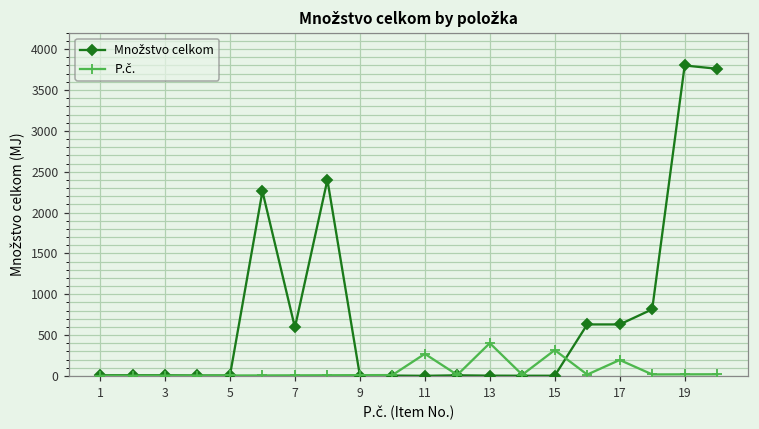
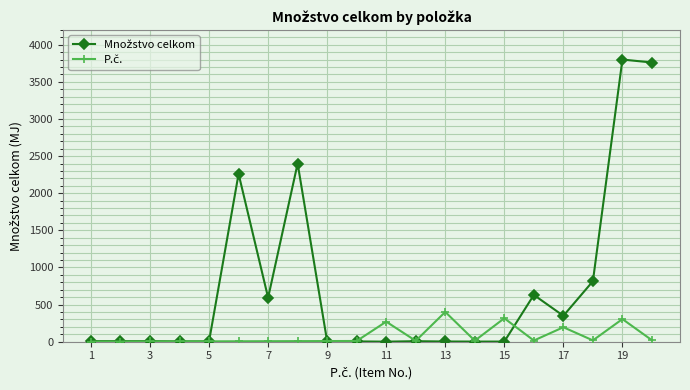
  {
    "Množstvo celkom": {
      "7": 600,
      "11": 0,
      "13": 0,
      "15": 0,
-     "17": 600,
+     "17": 300,
      "19": 3800
    },
    "P.č.": {
      "7": 0,
      "11": 300,
      "13": 400,
      "15": 300,
      "17": 200,
-     "19": 0
+     "19": 300
    }
  }
